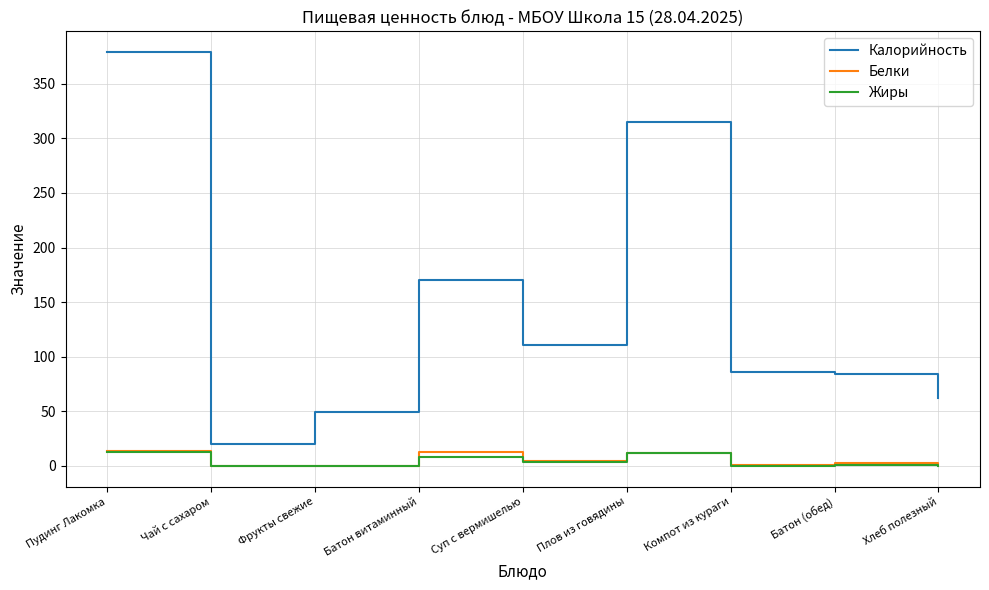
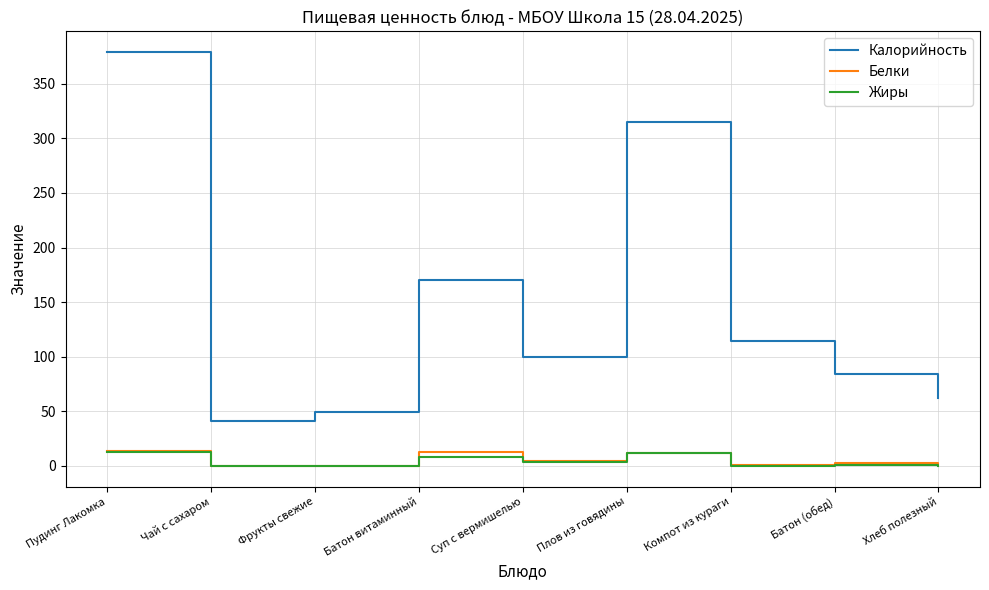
  {
    "Калорийность": {
      "Пудинг Лакомка": 379,
-     "Чай с сахаром": 20,
+     "Чай с сахаром": 41,
      "Фрукты свежие": 49,
      "Батон витаминный": 170,
-     "Суп с вермишелью": 111,
+     "Суп с вермишелью": 100,
      "Плов из говядины": 315,
-     "Компот из кураги": 86,
+     "Компот из кураги": 114,
      "Батон (обед)": 84,
      "Хлеб полезный": 62
    },
    "Белки": {
      "Батон витаминный": 13
    },
    "Жиры": {
      "Батон витаминный": 8
    }
  }
